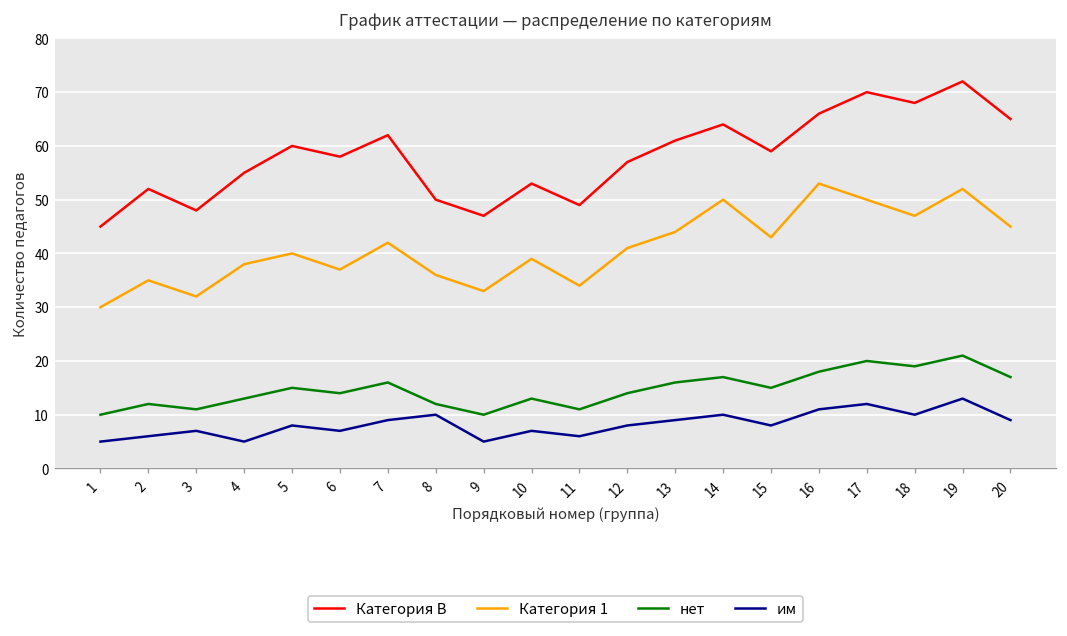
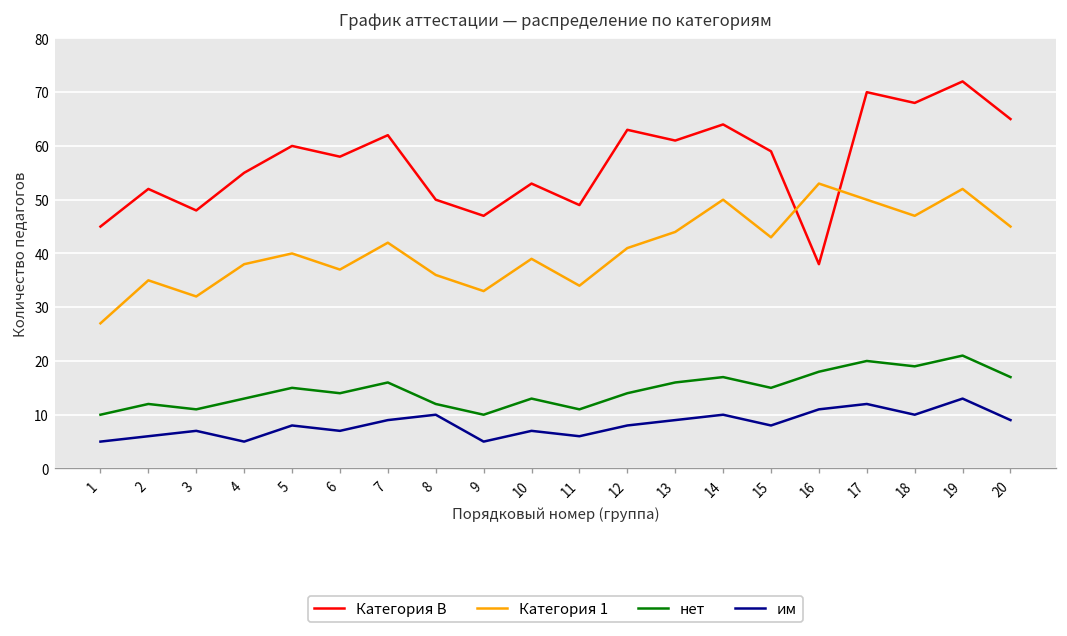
  {
    "Категория В": {
      "1": 45,
      "2": 52,
      "3": 48,
      "4": 55,
      "5": 60,
      "6": 58,
      "7": 62,
      "8": 50,
      "9": 47,
      "10": 53,
      "11": 49,
-     "12": 57,
+     "12": 63,
      "13": 61,
      "14": 64,
      "15": 59,
-     "16": 66,
+     "16": 38,
      "17": 70,
      "18": 68,
      "19": 72,
      "20": 65
    },
    "Категория 1": {
-     "1": 30,
+     "1": 27,
      "2": 35,
      "3": 32,
      "4": 38,
      "5": 40,
      "6": 37,
      "7": 42,
      "8": 36,
      "9": 33,
      "10": 39,
      "11": 34,
      "12": 41,
      "13": 44,
      "14": 50,
      "15": 43,
      "16": 53,
      "17": 50,
      "18": 47,
      "19": 52,
      "20": 45
    },
    "нет": {
      "1": 10,
      "2": 12,
      "3": 11,
      "4": 13,
      "5": 15,
      "6": 14,
      "7": 16,
      "8": 12,
      "9": 10,
      "10": 13,
      "11": 11,
      "12": 14,
      "13": 16,
      "14": 17,
      "15": 15,
      "16": 18,
      "17": 20,
      "18": 19,
      "19": 21,
      "20": 17
    },
    "им": {
      "1": 5,
      "2": 6,
      "3": 7,
      "4": 5,
      "5": 8,
      "6": 7,
      "7": 9,
      "8": 10,
      "9": 5,
      "10": 7,
      "11": 6,
      "12": 8,
      "13": 9,
      "14": 10,
      "15": 8,
      "16": 11,
      "17": 12,
      "18": 10,
      "19": 13,
      "20": 9
    }
  }
